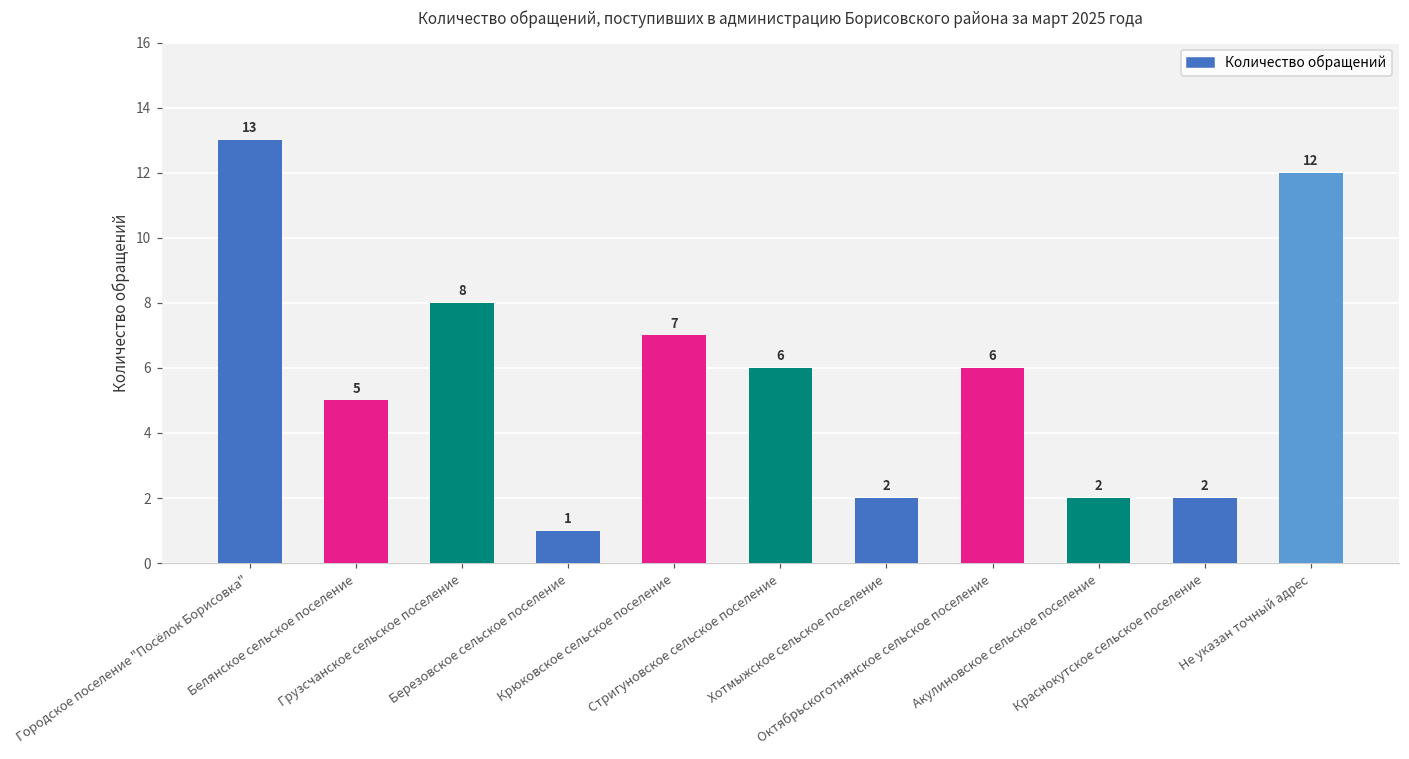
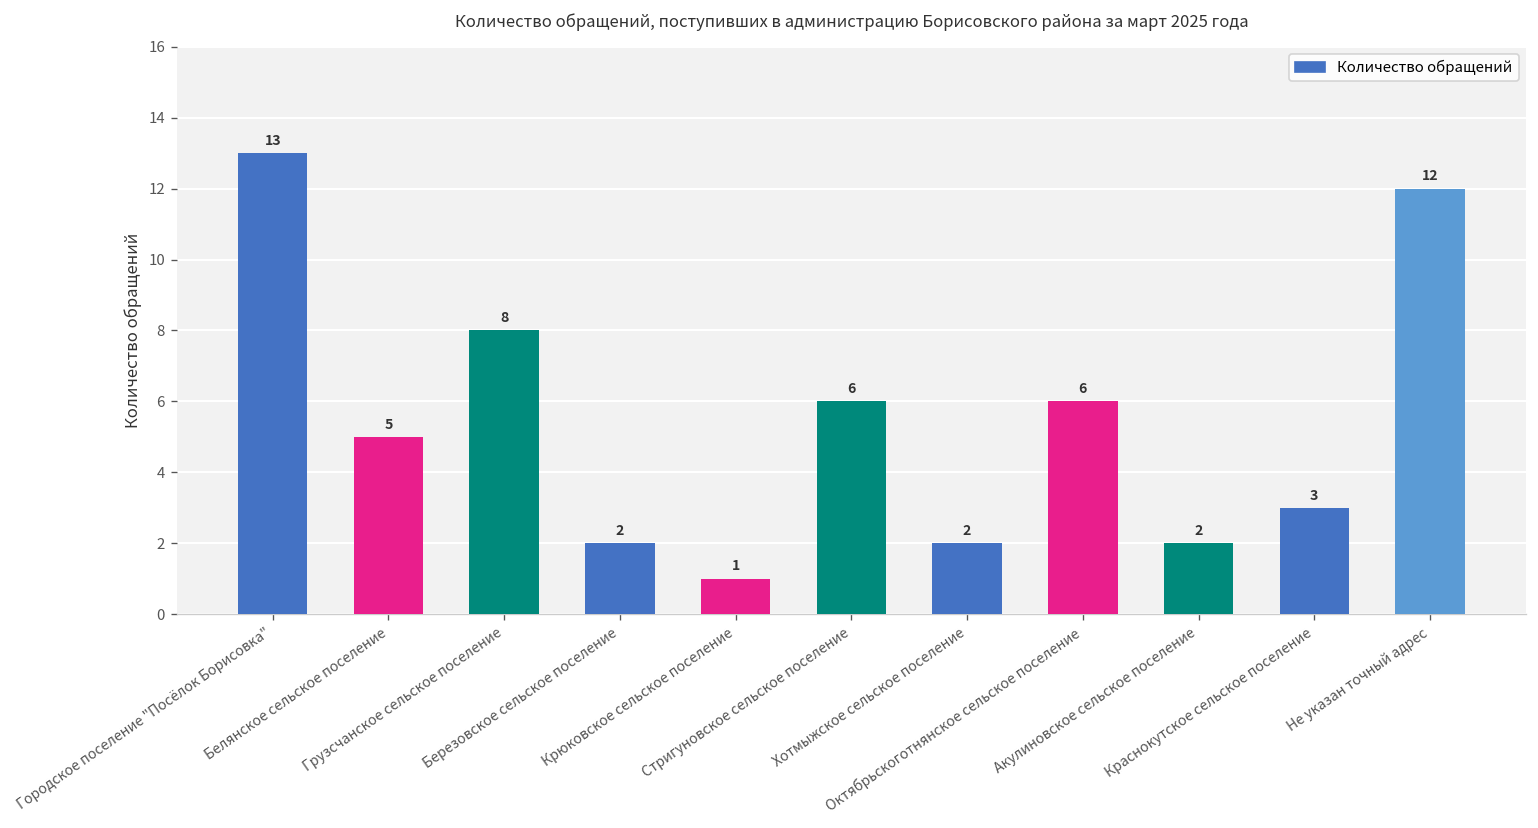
  {
    "Городское поселение \"Посёлок Борисовка\"": 13,
    "Белянское сельское поселение": 5,
    "Грузсчанское сельское поселение": 8,
-   "Березовское сельское поселение": 1,
-   "Крюковское сельское поселение": 7,
+   "Березовское сельское поселение": 2,
+   "Крюковское сельское поселение": 1,
    "Стригуновское сельское поселение": 6,
    "Хотмыжское сельское поселение": 2,
    "Октябрьскоготнянское сельское поселение": 6,
    "Акулиновское сельское поселение": 2,
-   "Краснокутское сельское поселение": 2,
+   "Краснокутское сельское поселение": 3,
    "Не указан точный адрес": 12
  }
